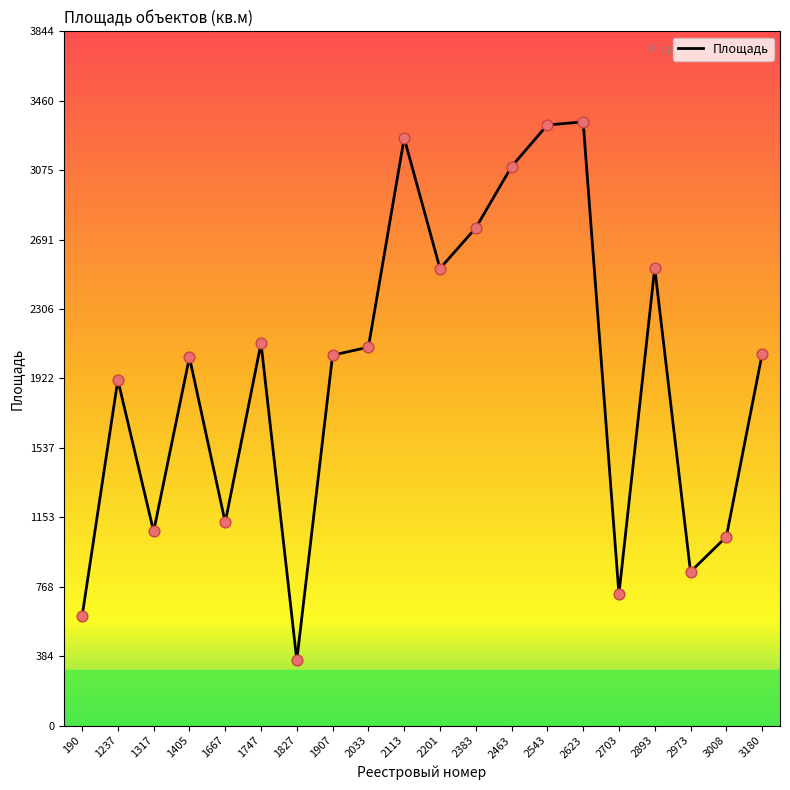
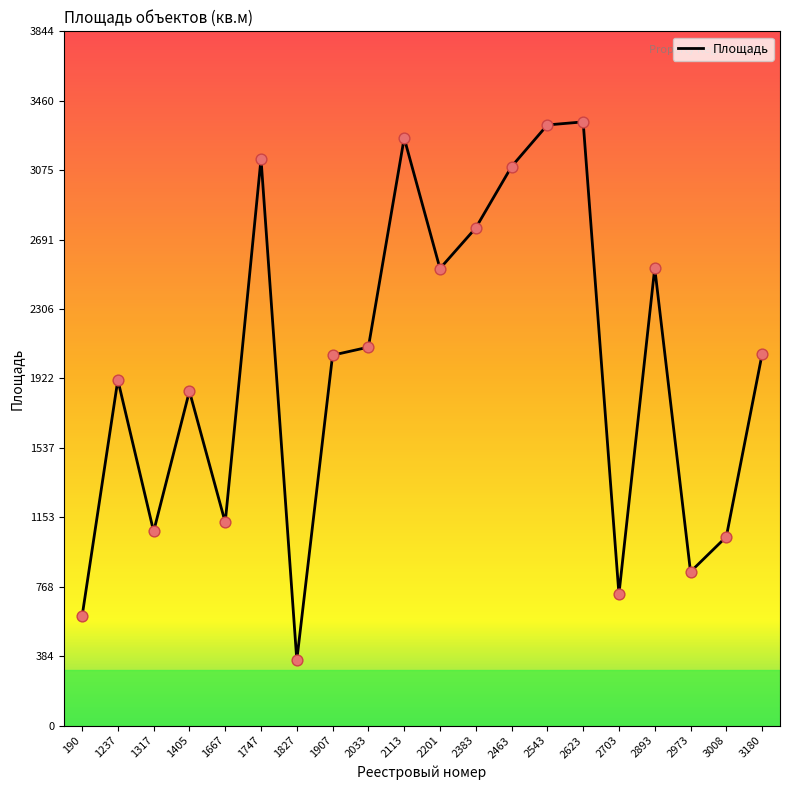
  {
    "190": 600,
    "1237": 1910,
    "1317": 1070,
-   "1405": 2040,
+   "1405": 1850,
    "1667": 1130,
-   "1747": 2120,
+   "1747": 3140,
    "1827": 360,
    "1907": 2050,
    "2033": 2100,
    "2113": 3250,
    "2201": 2530,
    "2383": 2760,
    "2463": 3100,
    "2543": 3330,
    "2623": 3340,
    "2703": 730,
    "2893": 2530,
    "2973": 850,
    "3008": 1050,
    "3180": 2060
  }
